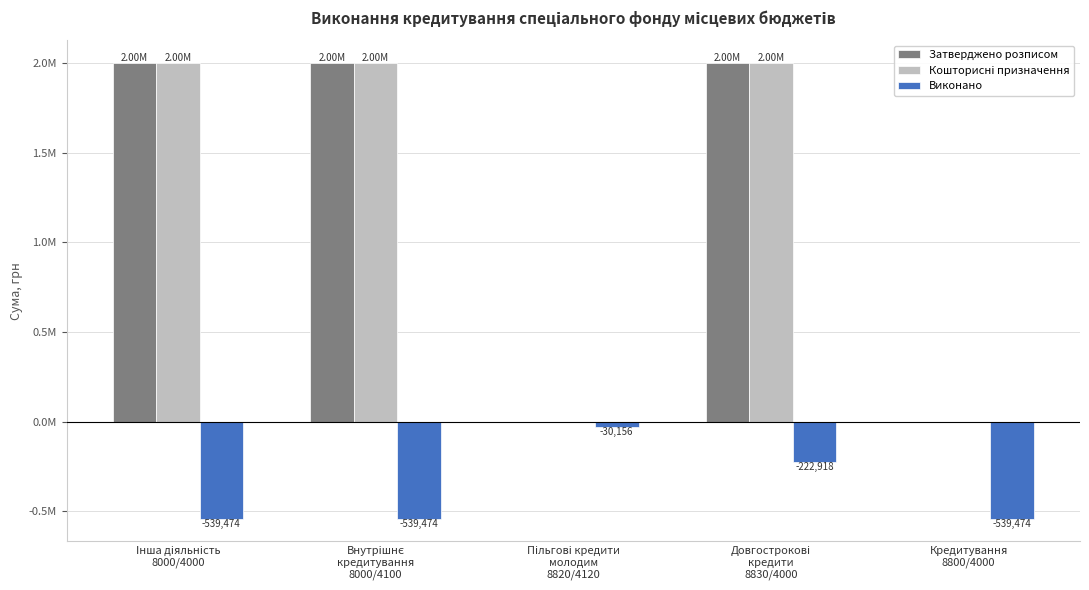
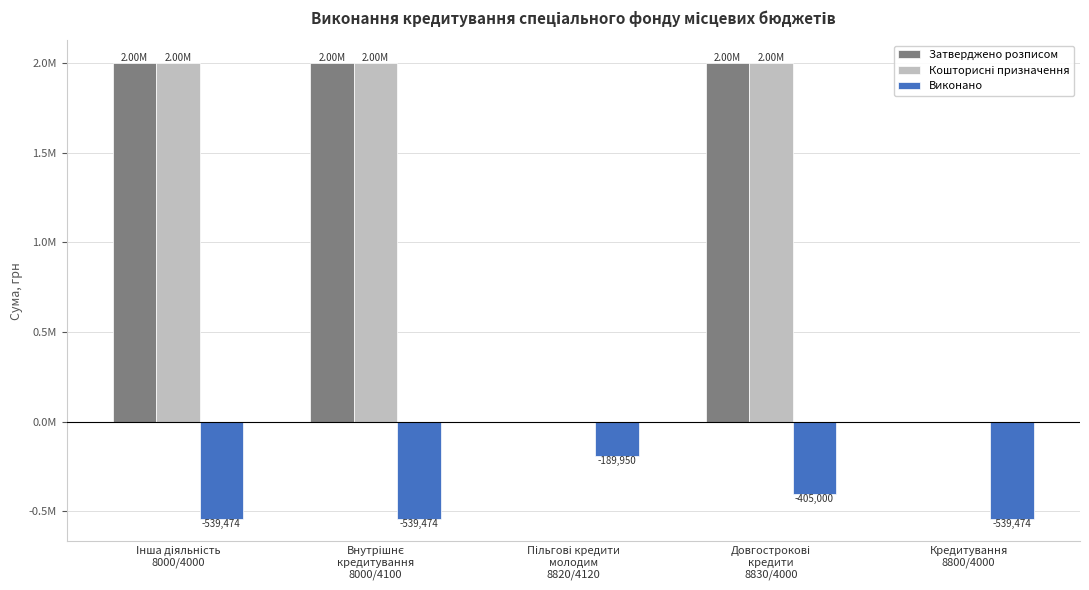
  {
    "Затверджено розписом": {
      "Інша діяльність 8000/4000": "2.00M",
      "Внутрішнє кредитування 8000/4100": "2.00M",
      "Довгострокові кредити 8830/4000": "2.00M"
    },
    "Кошторисні призначення": {
      "Інша діяльність 8000/4000": "2.00M",
      "Внутрішнє кредитування 8000/4100": "2.00M",
      "Довгострокові кредити 8830/4000": "2.00M"
    },
    "Виконано": {
      "Інша діяльність 8000/4000": "-539,474",
      "Внутрішнє кредитування 8000/4100": "-539,474",
-     "Пільгові кредити молодим 8820/4120": "-30,156",
-     "Довгострокові кредити 8830/4000": "-222,918",
+     "Пільгові кредити молодим 8820/4120": "-189,950",
+     "Довгострокові кредити 8830/4000": "-405,000",
      "Кредитування 8800/4000": "-539,474"
    }
  }
